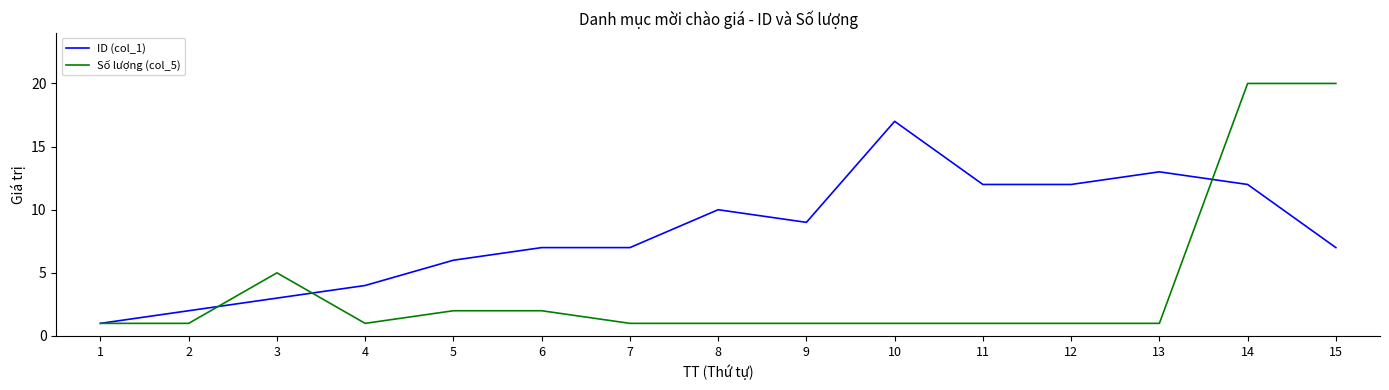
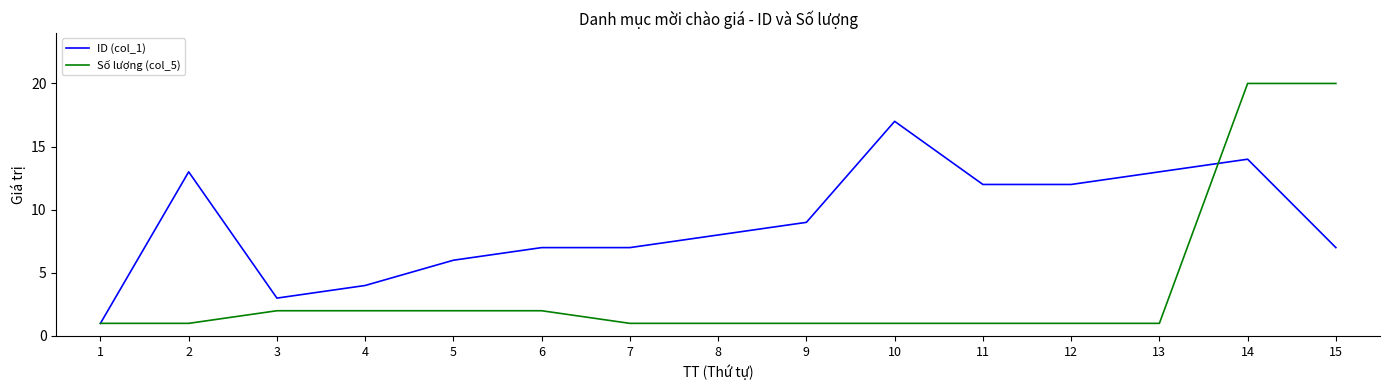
  {
    "ID (col_1)": {
-     "2": 2,
+     "2": 13,
      "3": 3,
      "4": 4,
      "5": 6,
      "6": 7,
      "7": 7,
-     "8": 10,
+     "8": 8,
      "9": 9,
      "10": 17,
      "11": 12,
      "12": 12,
      "13": 13,
-     "14": 12,
+     "14": 14,
      "15": 7
    },
    "Số lượng (col_5)": {
      "2": 1,
-     "3": 5,
-     "4": 1,
+     "3": 2,
+     "4": 2,
      "5": 2,
      "6": 2,
      "7": 1,
      "8": 1,
      "9": 1,
      "10": 1,
      "11": 1,
      "12": 1,
      "13": 1,
      "14": 20,
      "15": 20
    }
  }
